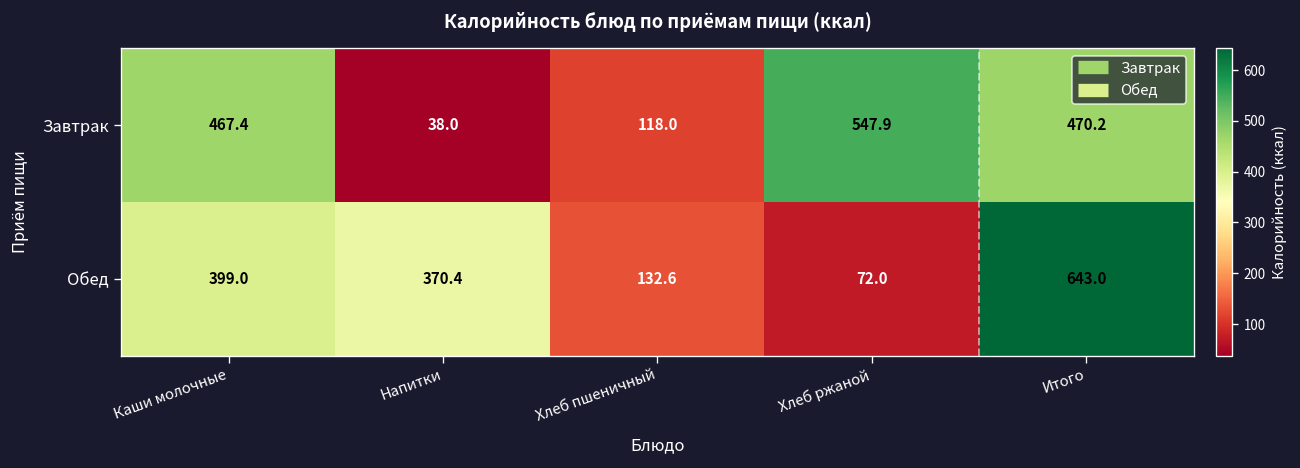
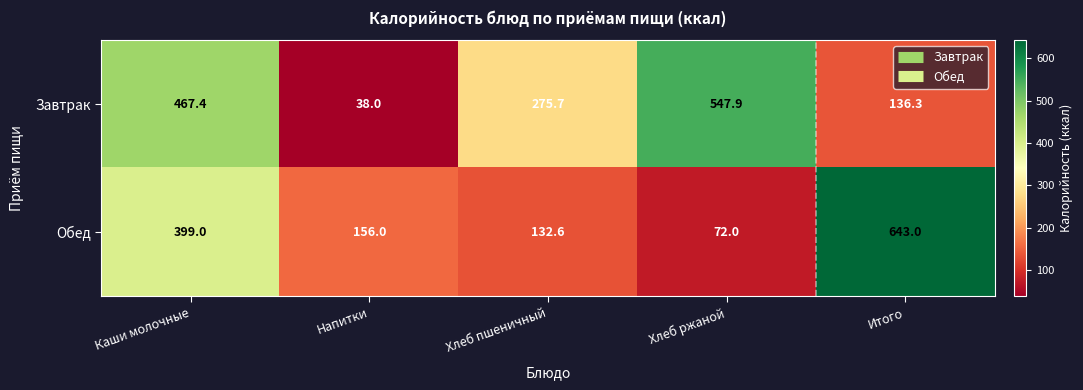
  {
    "Завтрак": {
      "Каши молочные": 467.4,
      "Напитки": 38.0,
-     "Хлеб пшеничный": 118.0,
+     "Хлеб пшеничный": 275.7,
      "Хлеб ржаной": 547.9,
-     "Итого": 470.2
+     "Итого": 136.3
    },
    "Обед": {
      "Каши молочные": 399.0,
-     "Напитки": 370.4,
+     "Напитки": 156.0,
      "Хлеб пшеничный": 132.6,
      "Хлеб ржаной": 72.0,
      "Итого": 643.0
    }
  }
